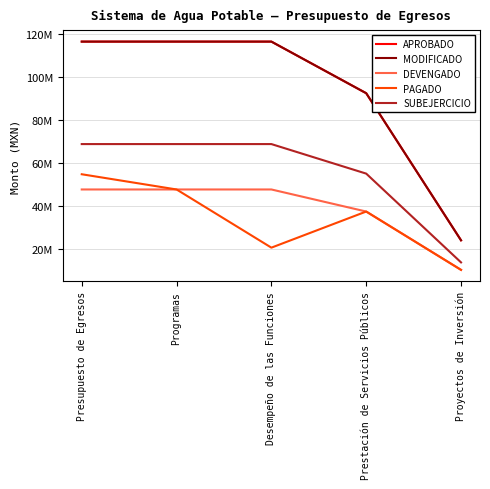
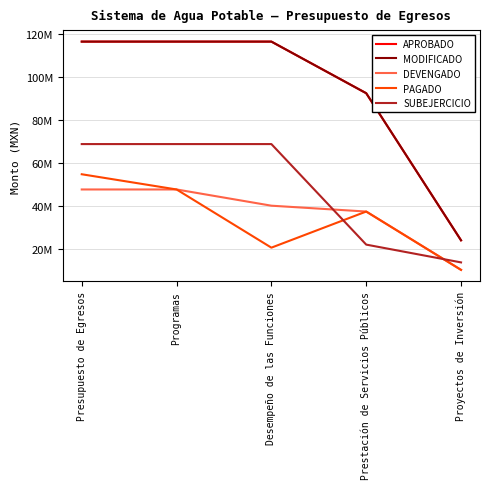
  {
    "MODIFICADO": {
      "Presupuesto de Egresos": 116000000,
      "Programas": 116000000,
      "Desempeño de las Funciones": 116000000,
      "Prestación de Servicios Públicos": 92000000,
      "Proyectos de Inversión": 24000000
    },
    "DEVENGADO": {
      "Presupuesto de Egresos": 48000000,
-     "Desempeño de las Funciones": 48000000
+     "Desempeño de las Funciones": 40000000
    },
    "PAGADO": {
      "Presupuesto de Egresos": 55000000,
      "Desempeño de las Funciones": 21000000
    },
    "SUBEJERCICIO": {
      "Presupuesto de Egresos": 69000000,
      "Programas": 69000000,
      "Desempeño de las Funciones": 69000000,
-     "Prestación de Servicios Públicos": 55000000,
+     "Prestación de Servicios Públicos": 22000000,
      "Proyectos de Inversión": 14000000
    }
  }
